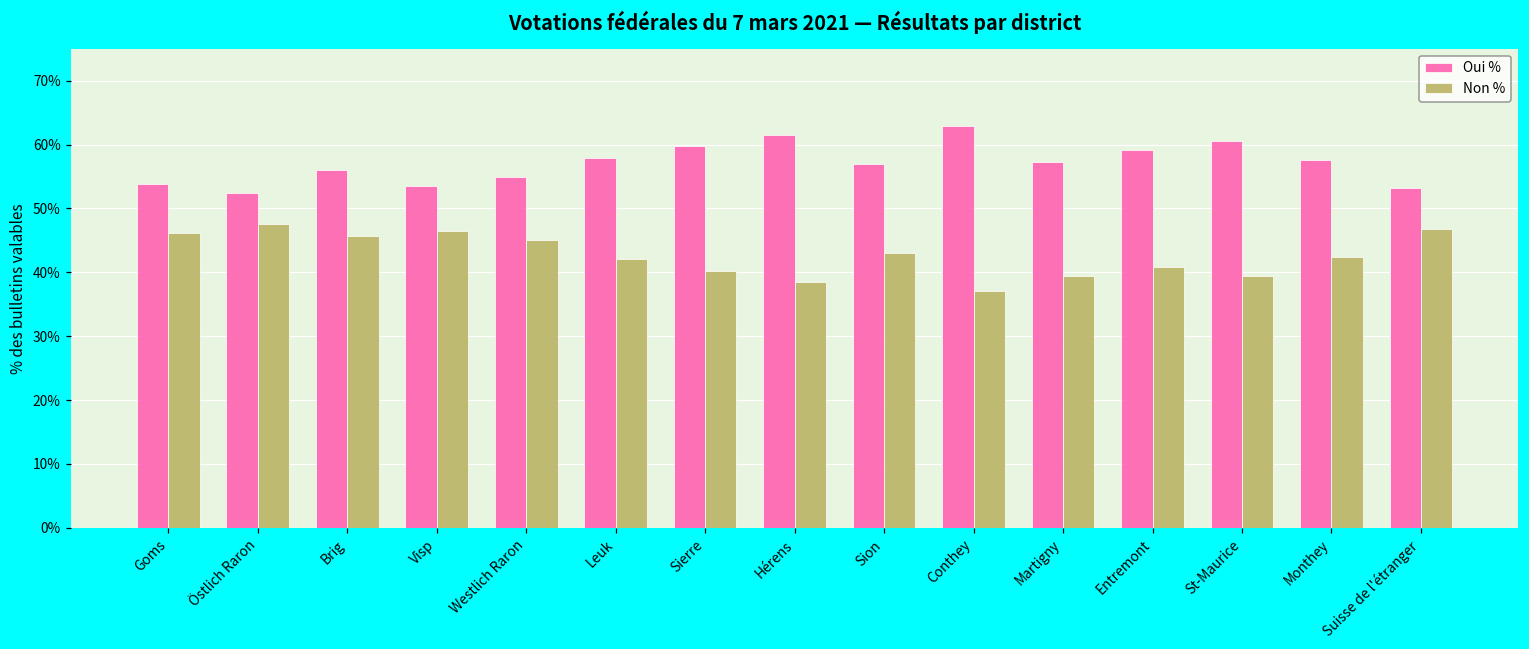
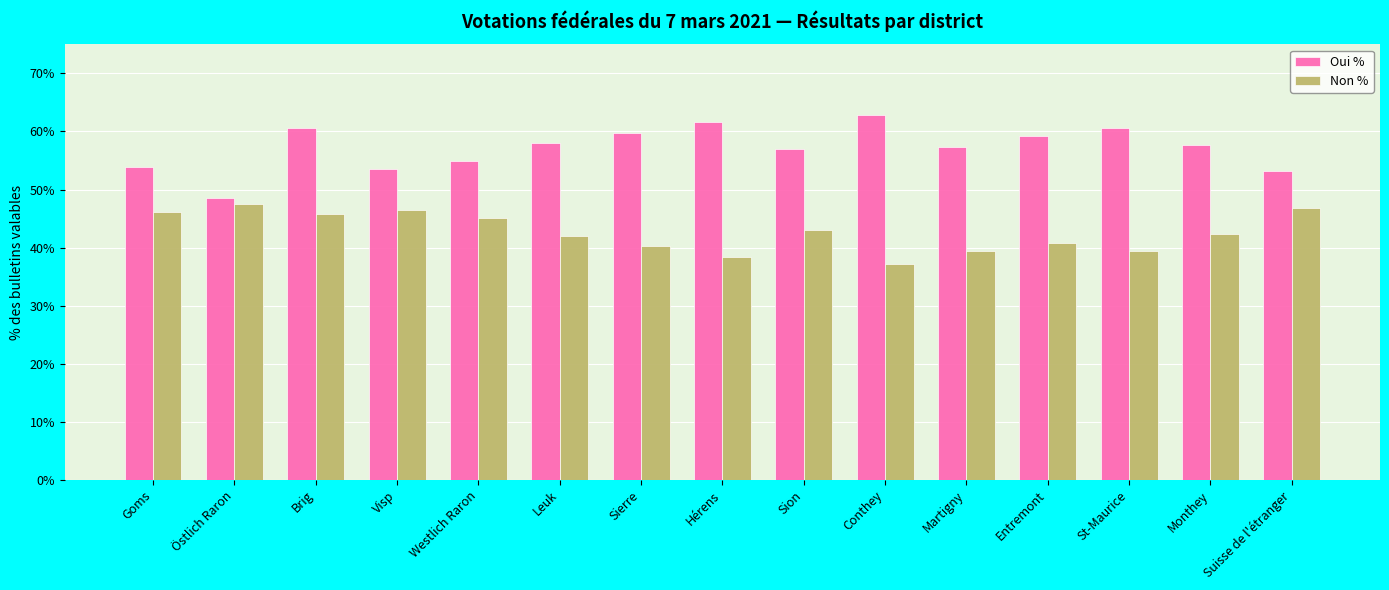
  {
    "Oui %": {
      "Goms": "54%",
-     "Östlich Raron": "52%",
-     "Brig": "56%",
+     "Östlich Raron": "48%",
+     "Brig": "61%",
      "Visp": "53%",
      "Westlich Raron": "55%",
      "Leuk": "58%",
      "Sierre": "60%",
      "Hérens": "62%",
      "Sion": "57%",
      "Conthey": "63%",
      "Martigny": "57%",
      "Entremont": "59%",
      "St-Maurice": "61%",
      "Monthey": "58%",
      "Suisse de l'étranger": "53%"
    },
    "Non %": {
      "Goms": "46%",
      "Östlich Raron": "48%",
      "Brig": "46%",
      "Visp": "47%",
      "Westlich Raron": "45%",
      "Leuk": "42%",
      "Sierre": "40%",
      "Hérens": "38%",
      "Sion": "43%",
      "Conthey": "37%",
      "Martigny": "39%",
      "Entremont": "41%",
      "St-Maurice": "39%",
      "Monthey": "42%",
      "Suisse de l'étranger": "47%"
    }
  }
